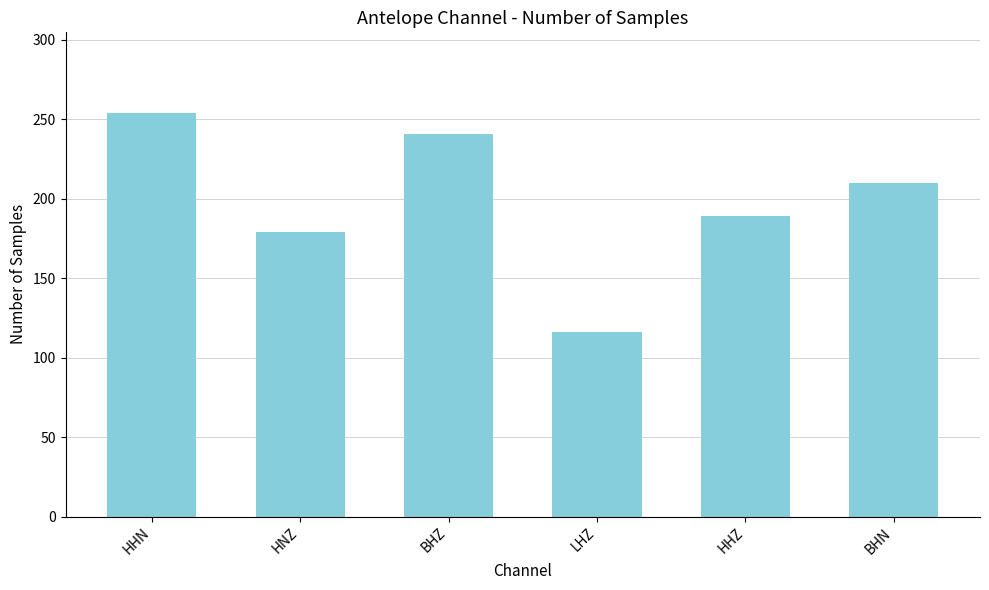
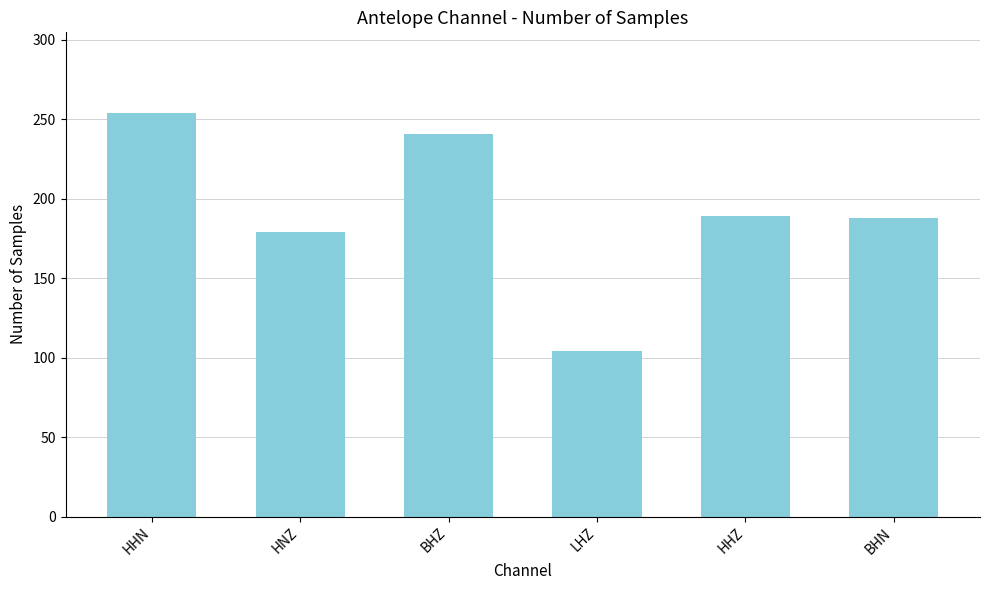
  {
    "HHN": 254,
    "HNZ": 179,
    "BHZ": 241,
-   "LHZ": 116,
+   "LHZ": 104,
    "HHZ": 189,
-   "BHN": 210
+   "BHN": 188
  }
